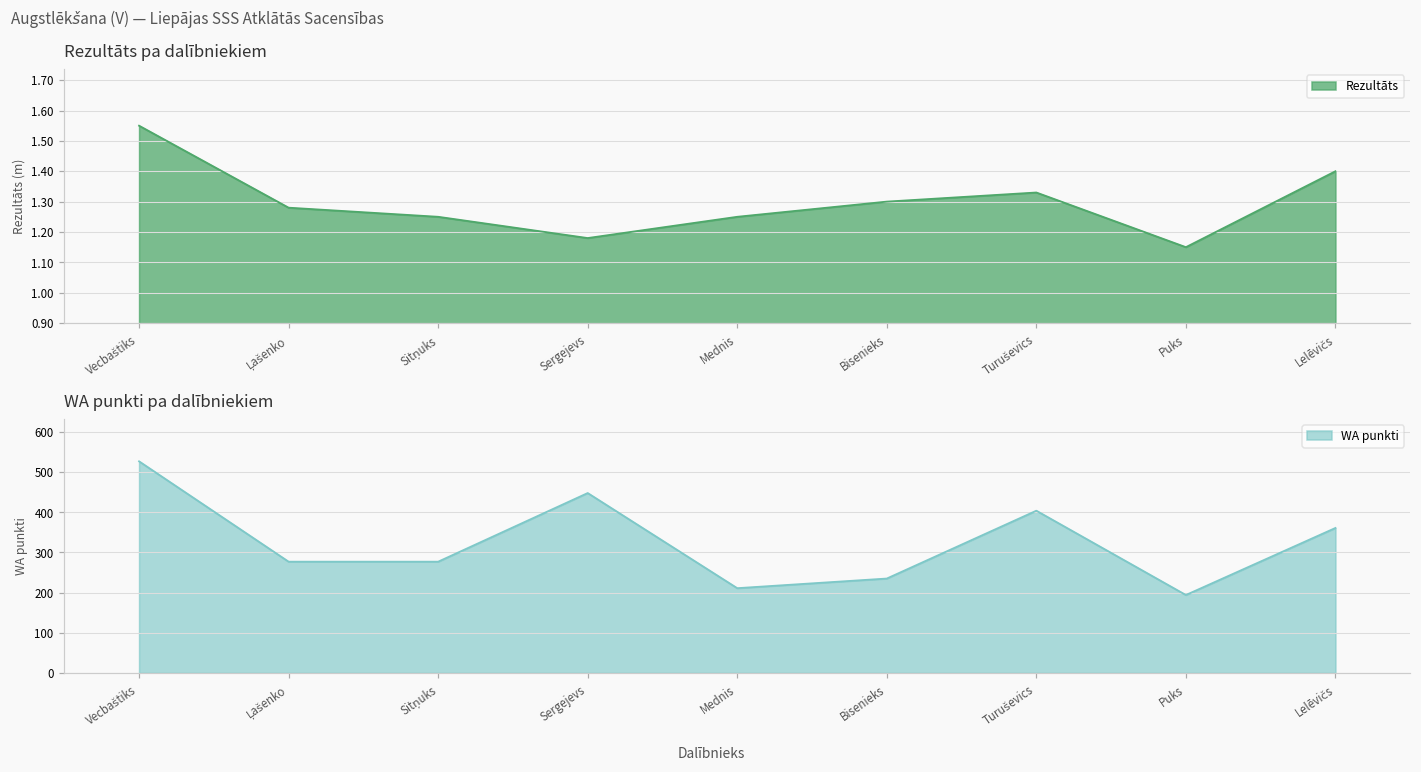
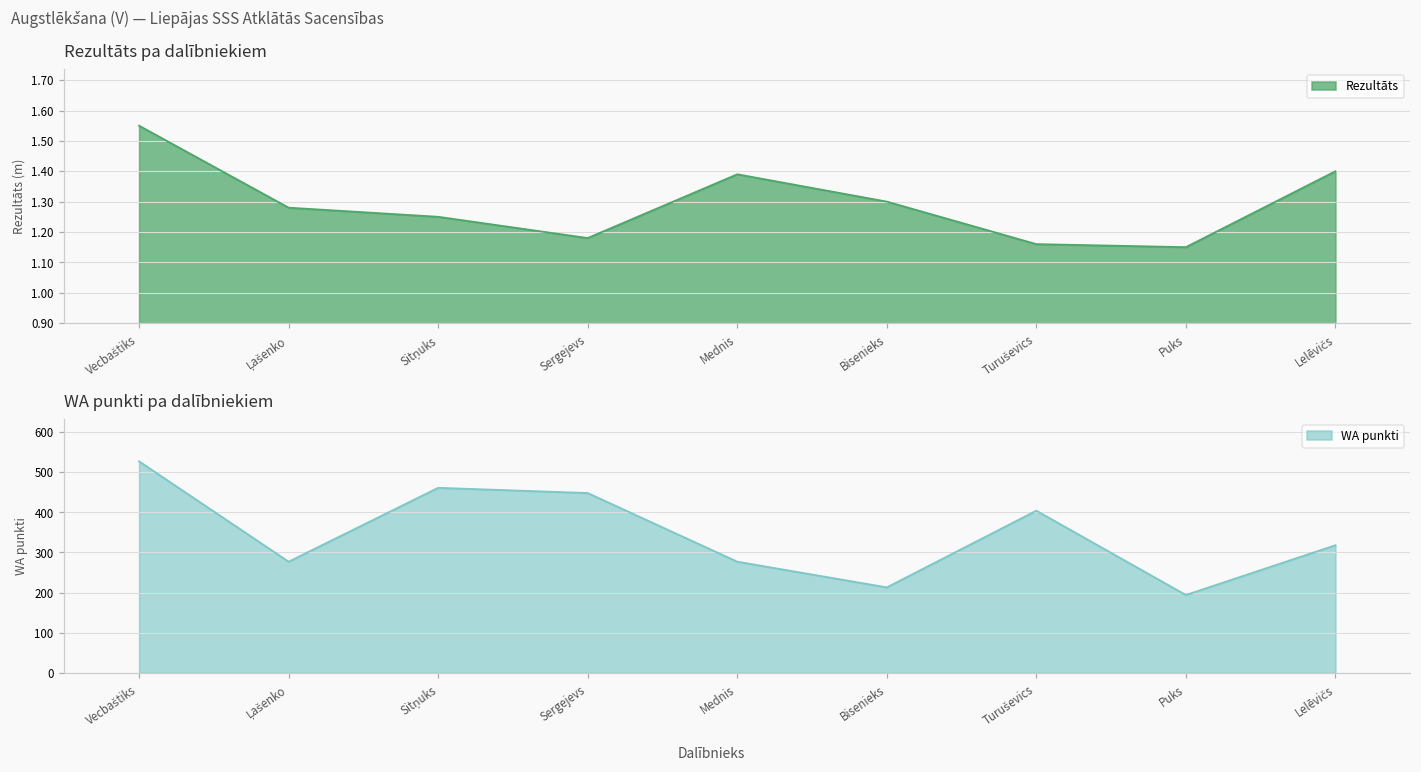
  {
    "Rezultāts pa dalībniekiem": {
      "Vecbaštiks": 1.55,
      "Ļašenko": 1.28,
      "Sitņuks": 1.25,
      "Sergejevs": 1.18,
-     "Mednis": 1.25,
+     "Mednis": 1.39,
      "Bisenieks": 1.30,
-     "Turuševics": 1.33,
+     "Turuševics": 1.16,
      "Puks": 1.15,
      "Lelēvičs": 1.40
    },
    "WA punkti pa dalībniekiem": {
      "Vecbaštiks": 530,
      "Ļašenko": 280,
-     "Sitņuks": 280,
+     "Sitņuks": 460,
      "Sergejevs": 450,
-     "Mednis": 210,
-     "Bisenieks": 240,
+     "Mednis": 280,
+     "Bisenieks": 210,
      "Turuševics": 400,
      "Puks": 190,
-     "Lelēvičs": 360
+     "Lelēvičs": 320
    }
  }
